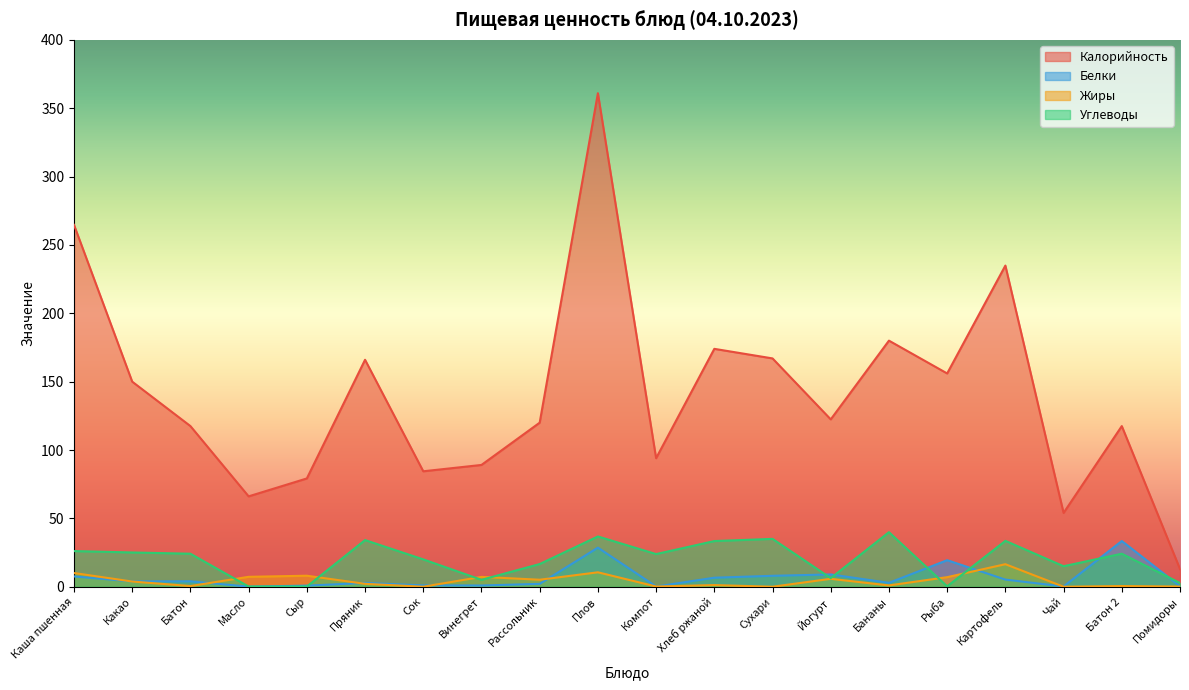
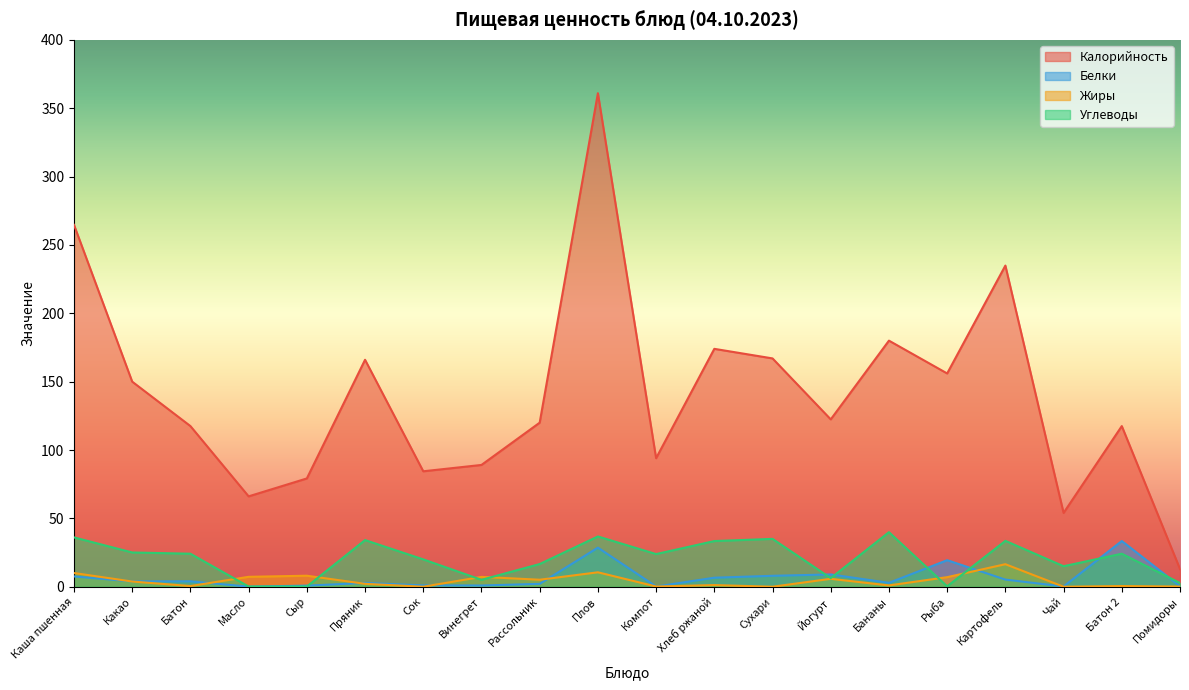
  {
    "Калорийность": {
      "Каша пшенная": 265,
      "Какао": 150,
      "Батон": 118,
      "Масло": 66,
      "Сыр": 79,
      "Пряник": 166,
      "Сок": 84,
      "Винегрет": 89,
      "Рассольник": 120,
      "Плов": 361,
      "Компот": 94,
      "Хлеб ржаной": 174,
      "Сухари": 167,
      "Йогурт": 122,
      "Бананы": 180,
      "Рыба": 156,
      "Картофель": 235,
      "Чай": 54,
      "Батон 2": 118,
      "Помидоры": 13
    },
    "Белки": {
      "Каша пшенная": 8,
      "Батон": 4,
      "Винегрет": 1,
      "Рассольник": 2,
      "Плов": 29,
      "Хлеб ржаной": 7,
      "Сухари": 8,
      "Йогурт": 9,
      "Бананы": 3,
      "Рыба": 19,
      "Картофель": 5,
      "Батон 2": 33
    },
    "Жиры": {
      "Каша пшенная": 10,
      "Батон": 1,
      "Масло": 7,
      "Сыр": 8,
      "Винегрет": 7,
      "Рассольник": 5,
      "Плов": 11,
      "Хлеб ржаной": 1,
      "Сухари": 0,
      "Бананы": 1,
      "Рыба": 7,
      "Картофель": 16,
      "Батон 2": 1
    },
    "Углеводы": {
-     "Каша пшенная": 26,
+     "Каша пшенная": 36,
      "Какао": 25,
      "Батон": 24,
      "Пряник": 34,
      "Сок": 20,
      "Винегрет": 5,
      "Рассольник": 17,
      "Плов": 37,
      "Компот": 24,
      "Хлеб ржаной": 33,
      "Сухари": 35,
      "Бананы": 40,
      "Рыба": 0,
      "Картофель": 34,
      "Чай": 15,
      "Батон 2": 24,
      "Помидоры": 3
    }
  }
